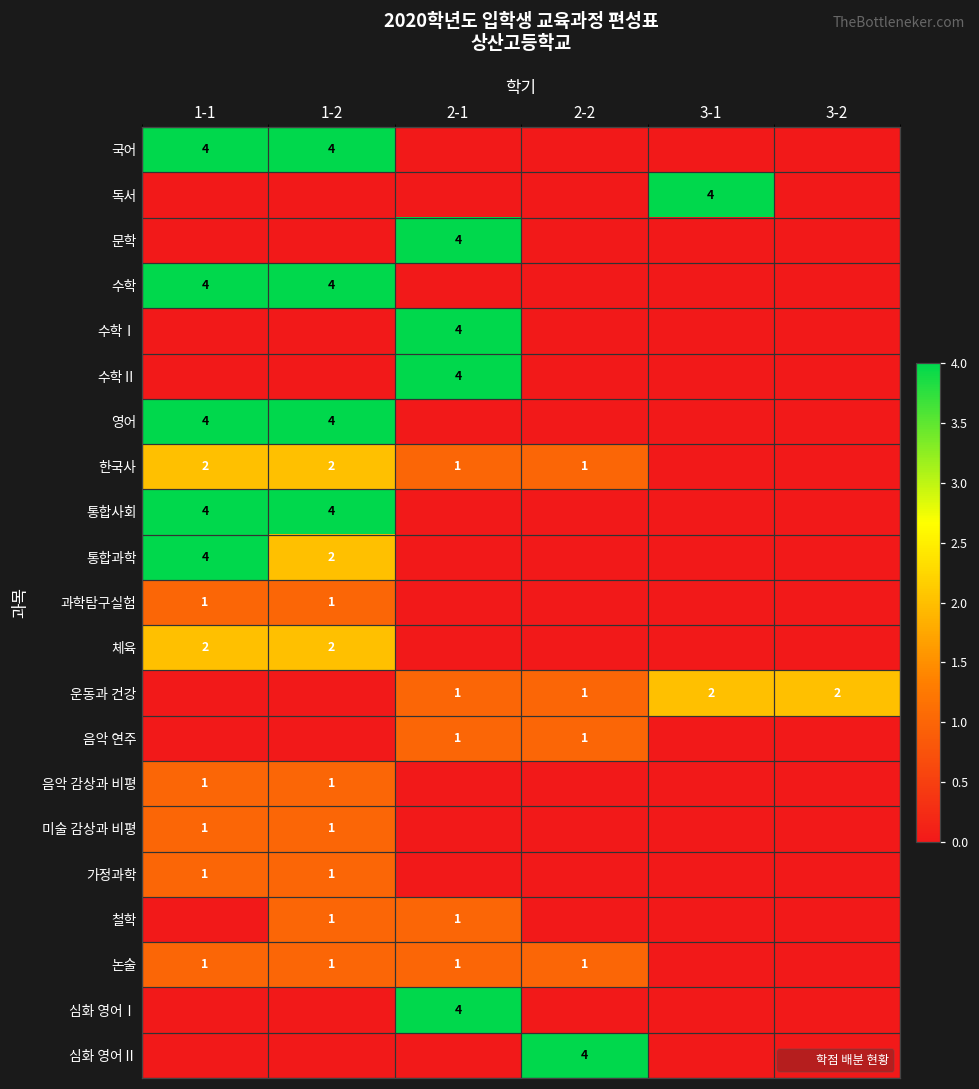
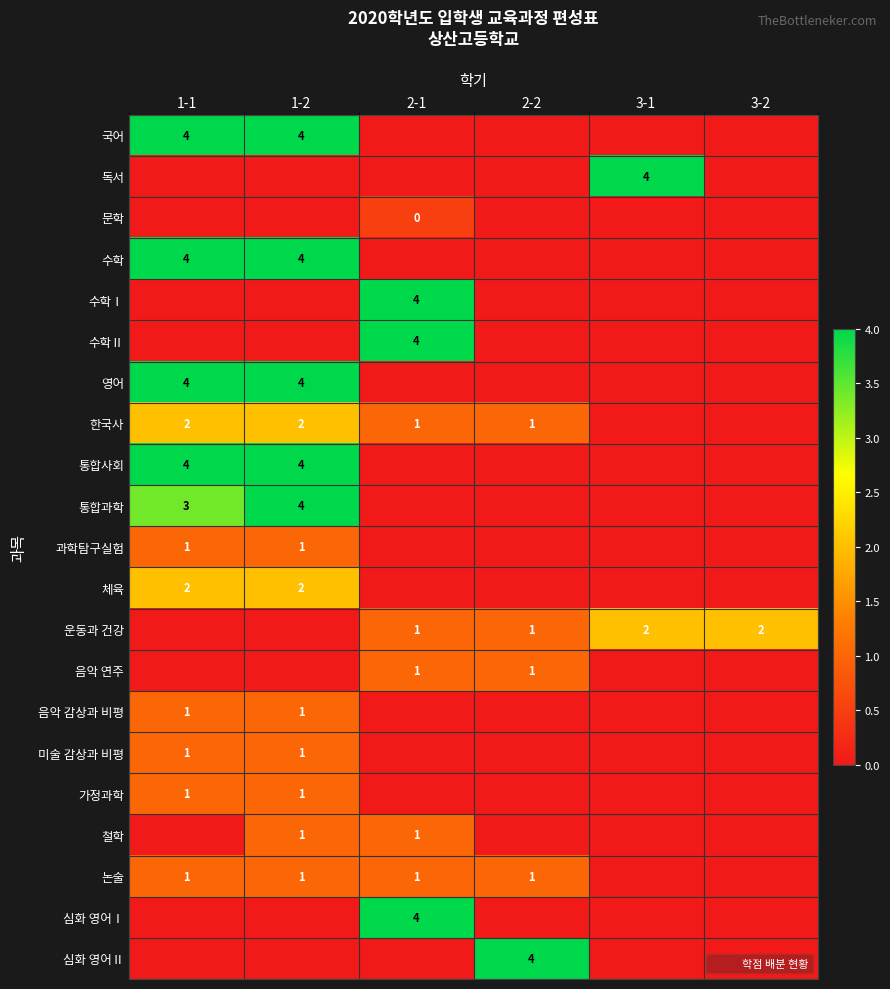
  {
    "국어": {
      "1-1": 4,
      "1-2": 4
    },
    "독서": {
      "3-1": 4
    },
    "문학": {
-     "2-1": 4
+     "2-1": 0
    },
    "수학": {
      "1-1": 4,
      "1-2": 4
    },
    "수학Ⅰ": {
      "2-1": 4
    },
    "수학Ⅱ": {
      "2-1": 4
    },
    "영어": {
      "1-1": 4,
      "1-2": 4
    },
    "한국사": {
      "1-1": 2,
      "1-2": 2,
      "2-1": 1,
      "2-2": 1
    },
    "통합사회": {
      "1-1": 4,
      "1-2": 4
    },
    "통합과학": {
-     "1-1": 4,
-     "1-2": 2
+     "1-1": 3,
+     "1-2": 4
    },
    "과학탐구실험": {
      "1-1": 1,
      "1-2": 1
    },
    "체육": {
      "1-1": 2,
      "1-2": 2
    },
    "운동과 건강": {
      "2-1": 1,
      "2-2": 1,
      "3-1": 2,
      "3-2": 2
    },
    "음악 연주": {
      "2-1": 1,
      "2-2": 1
    },
    "음악 감상과 비평": {
      "1-1": 1,
      "1-2": 1
    },
    "미술 감상과 비평": {
      "1-1": 1,
      "1-2": 1
    },
    "가정과학": {
      "1-1": 1,
      "1-2": 1
    },
    "철학": {
      "1-2": 1,
      "2-1": 1
    },
    "논술": {
      "1-1": 1,
      "1-2": 1,
      "2-1": 1,
      "2-2": 1
    },
    "심화 영어Ⅰ": {
      "2-1": 4
    },
    "심화 영어Ⅱ": {
      "2-2": 4
    }
  }
